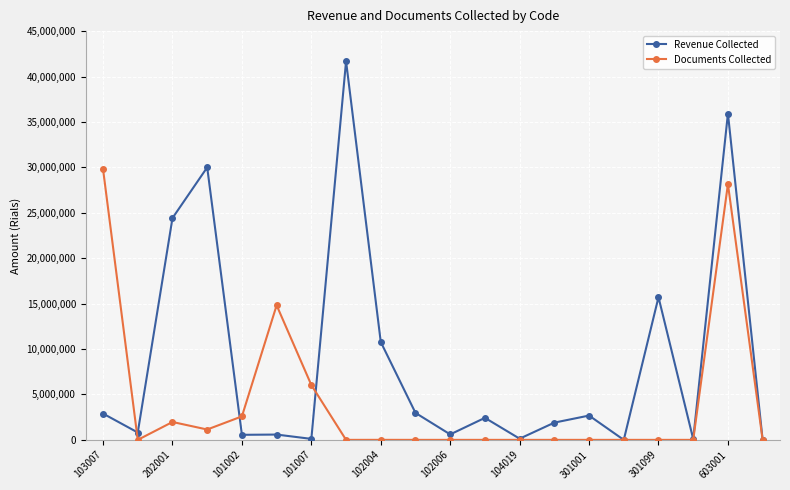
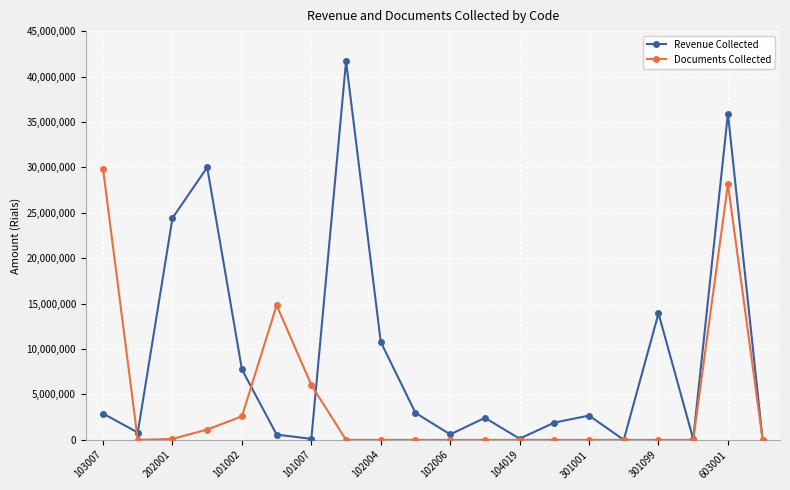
  {
    "Revenue Collected": {
      "103007": "3,000,000",
      "202001": "24,000,000",
-     "101002": "1,000,000",
+     "101002": "8,000,000",
      "101007": "0",
      "102004": "11,000,000",
      "102006": "1,000,000",
      "301001": "3,000,000",
-     "301099": "16,000,000",
+     "301099": "14,000,000",
      "603001": "36,000,000"
    },
    "Documents Collected": {
      "103007": "30,000,000",
-     "202001": "2,000,000",
+     "202001": "0",
      "101002": "3,000,000",
      "101007": "6,000,000",
      "102004": "0",
      "102006": "0",
      "301001": "0",
      "301099": "0",
      "603001": "28,000,000"
    }
  }
